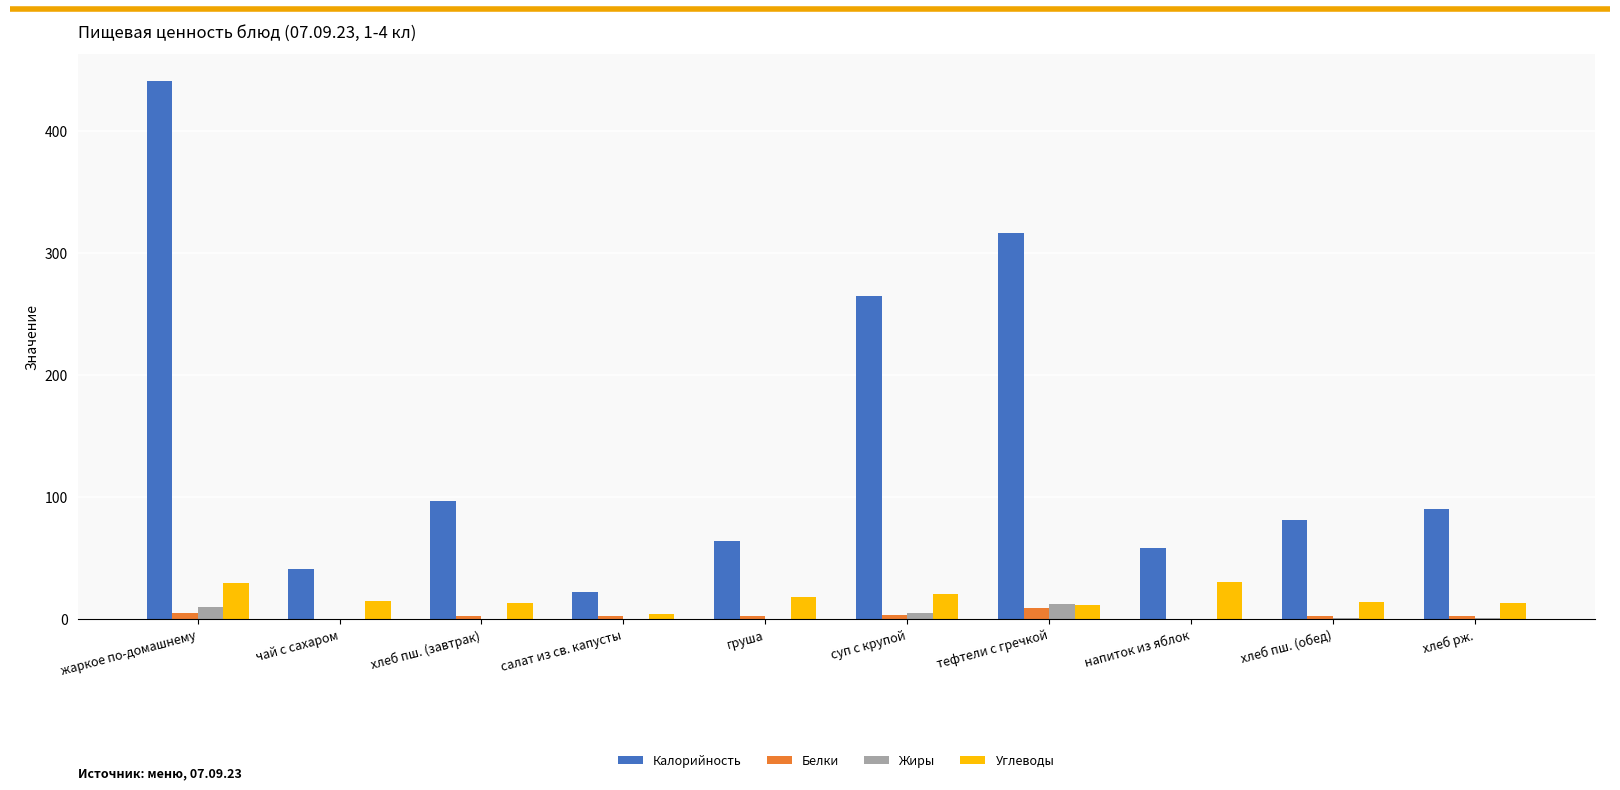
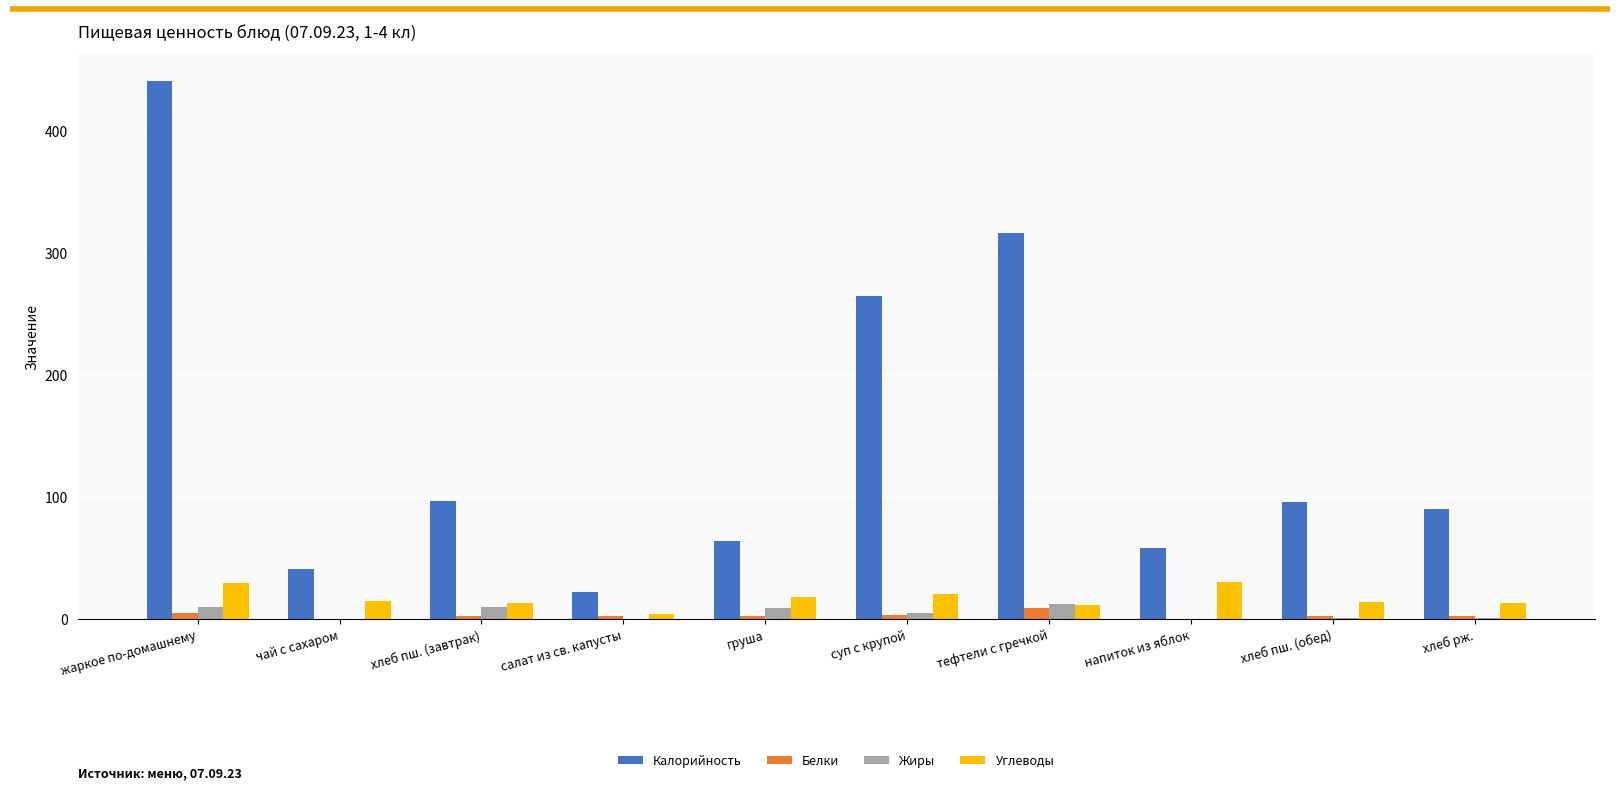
  {
    "Калорийность": {
      "жаркое по-домашнему": 441,
      "чай с сахаром": 41,
      "хлеб пш. (завтрак)": 96,
      "салат из св. капусты": 22,
      "груша": 64,
      "суп с крупой": 265,
      "тефтели с гречкой": 316,
      "напиток из яблок": 58,
-     "хлеб пш. (обед)": 81,
+     "хлеб пш. (обед)": 96,
      "хлеб рж.": 90
    },
    "Белки": {
      "жаркое по-домашнему": 5,
      "чай с сахаром": 0,
      "суп с крупой": 3,
      "тефтели с гречкой": 9,
      "напиток из яблок": 0
    },
    "Жиры": {
      "жаркое по-домашнему": 10,
      "чай с сахаром": 0,
-     "хлеб пш. (завтрак)": 0,
+     "хлеб пш. (завтрак)": 10,
      "салат из св. капусты": 0,
-     "груша": 0,
+     "груша": 9,
      "суп с крупой": 5,
      "тефтели с гречкой": 12,
      "напиток из яблок": 0
    },
    "Углеводы": {
      "жаркое по-домашнему": 29,
      "чай с сахаром": 15,
      "хлеб пш. (завтрак)": 13,
      "салат из св. капусты": 4,
      "груша": 18,
      "суп с крупой": 20,
      "тефтели с гречкой": 11,
      "напиток из яблок": 30,
      "хлеб пш. (обед)": 14,
      "хлеб рж.": 13
    }
  }
